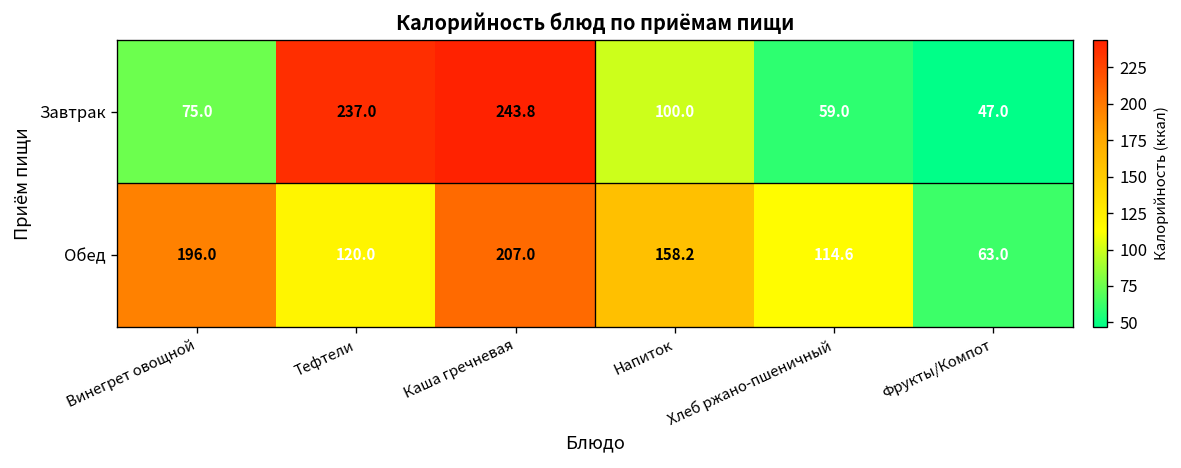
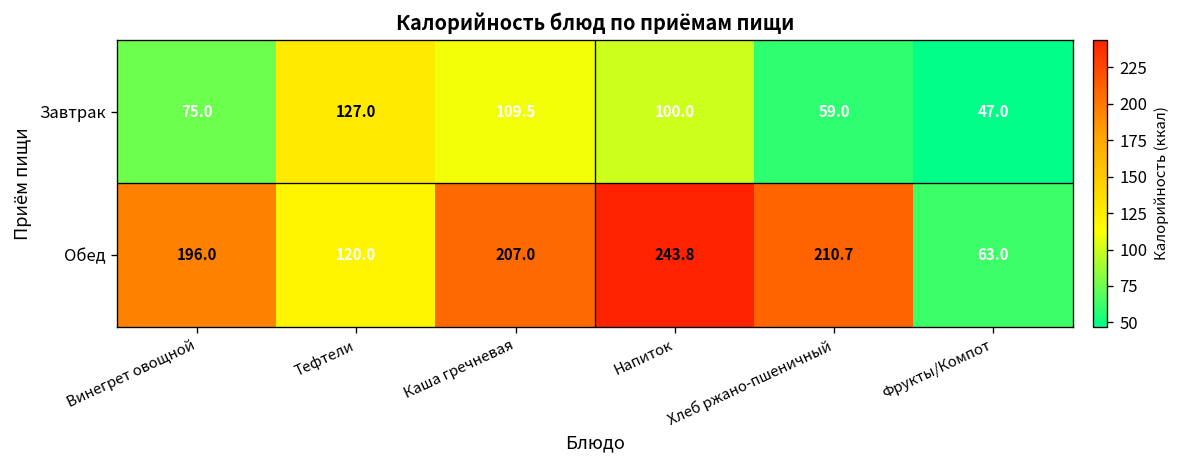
  {
    "Завтрак": {
      "Винегрет овощной": 75.0,
-     "Тефтели": 237.0,
-     "Каша гречневая": 243.8,
+     "Тефтели": 127.0,
+     "Каша гречневая": 109.5,
      "Напиток": 100.0,
      "Хлеб ржано-пшеничный": 59.0,
      "Фрукты/Компот": 47.0
    },
    "Обед": {
      "Винегрет овощной": 196.0,
      "Тефтели": 120.0,
      "Каша гречневая": 207.0,
-     "Напиток": 158.2,
-     "Хлеб ржано-пшеничный": 114.6,
+     "Напиток": 243.8,
+     "Хлеб ржано-пшеничный": 210.7,
      "Фрукты/Компот": 63.0
    }
  }
